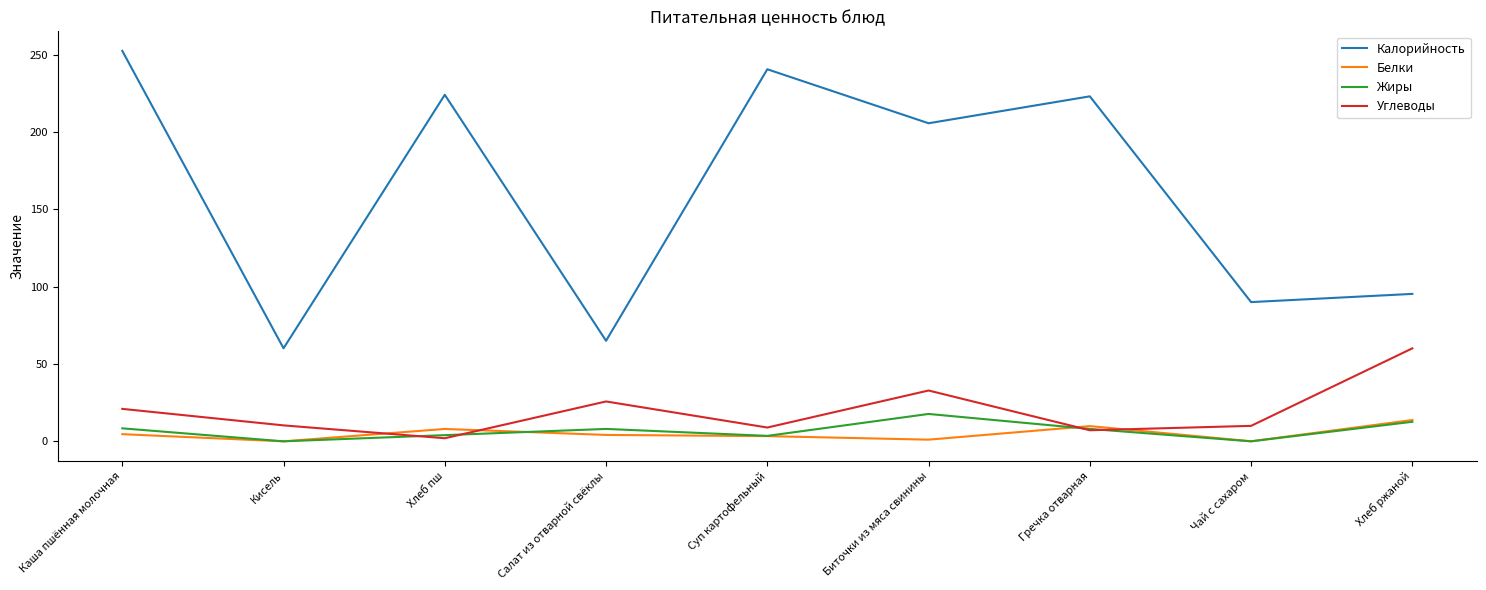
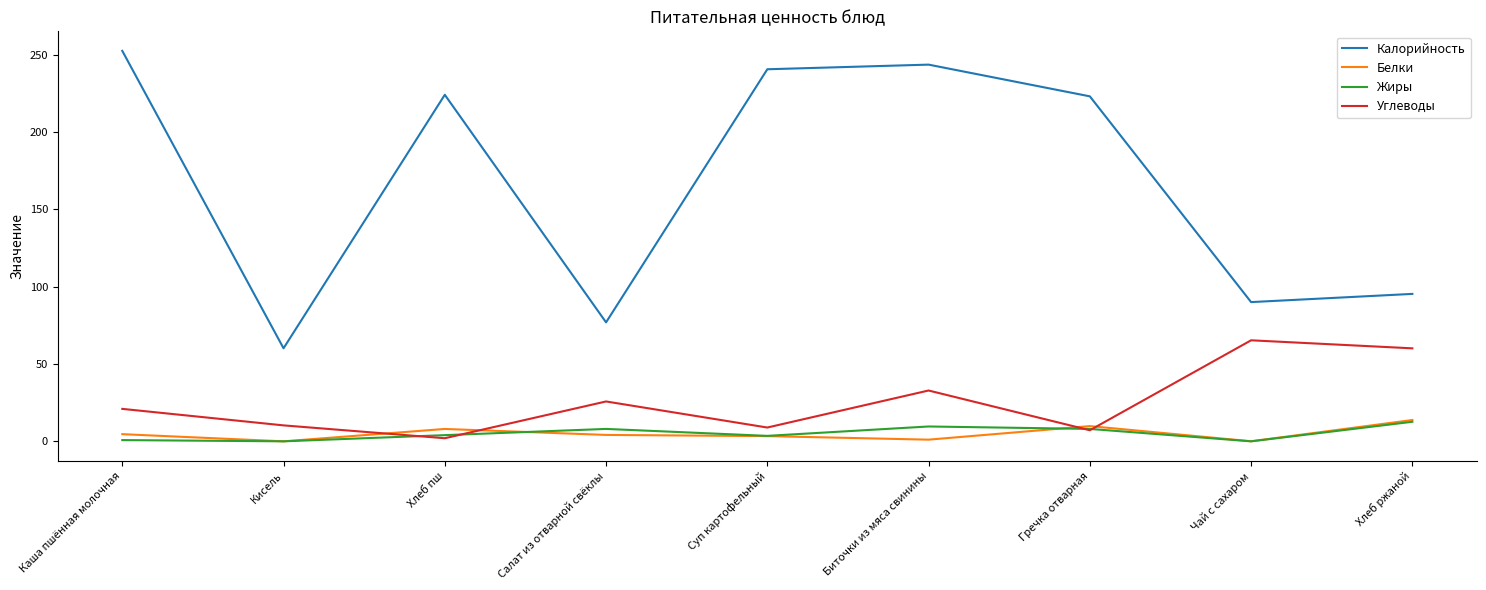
  {
    "Калорийность": {
      "Каша пшённая молочная": 252,
      "Кисель": 60,
      "Хлеб пш": 224,
-     "Салат из отварной свёклы": 65,
+     "Салат из отварной свёклы": 77,
      "Суп картофельный": 241,
-     "Биточки из мяса свинины": 206,
+     "Биточки из мяса свинины": 244,
      "Гречка отварная": 223,
      "Чай с сахаром": 90,
      "Хлеб ржаной": 95
    },
    "Белки": {
      "Каша пшённая молочная": 5,
      "Хлеб пш": 8,
      "Салат из отварной свёклы": 4,
      "Биточки из мяса свинины": 1,
      "Гречка отварная": 10
    },
    "Жиры": {
-     "Каша пшённая молочная": 8,
+     "Каша пшённая молочная": 1,
      "Хлеб пш": 4,
      "Салат из отварной свёклы": 8,
-     "Биточки из мяса свинины": 18
+     "Биточки из мяса свинины": 10
    },
    "Углеводы": {
      "Каша пшённая молочная": 21,
      "Кисель": 10,
      "Хлеб пш": 2,
      "Салат из отварной свёклы": 26,
      "Суп картофельный": 9,
      "Биточки из мяса свинины": 33,
-     "Чай с сахаром": 10,
+     "Чай с сахаром": 65,
      "Хлеб ржаной": 60
    }
  }
